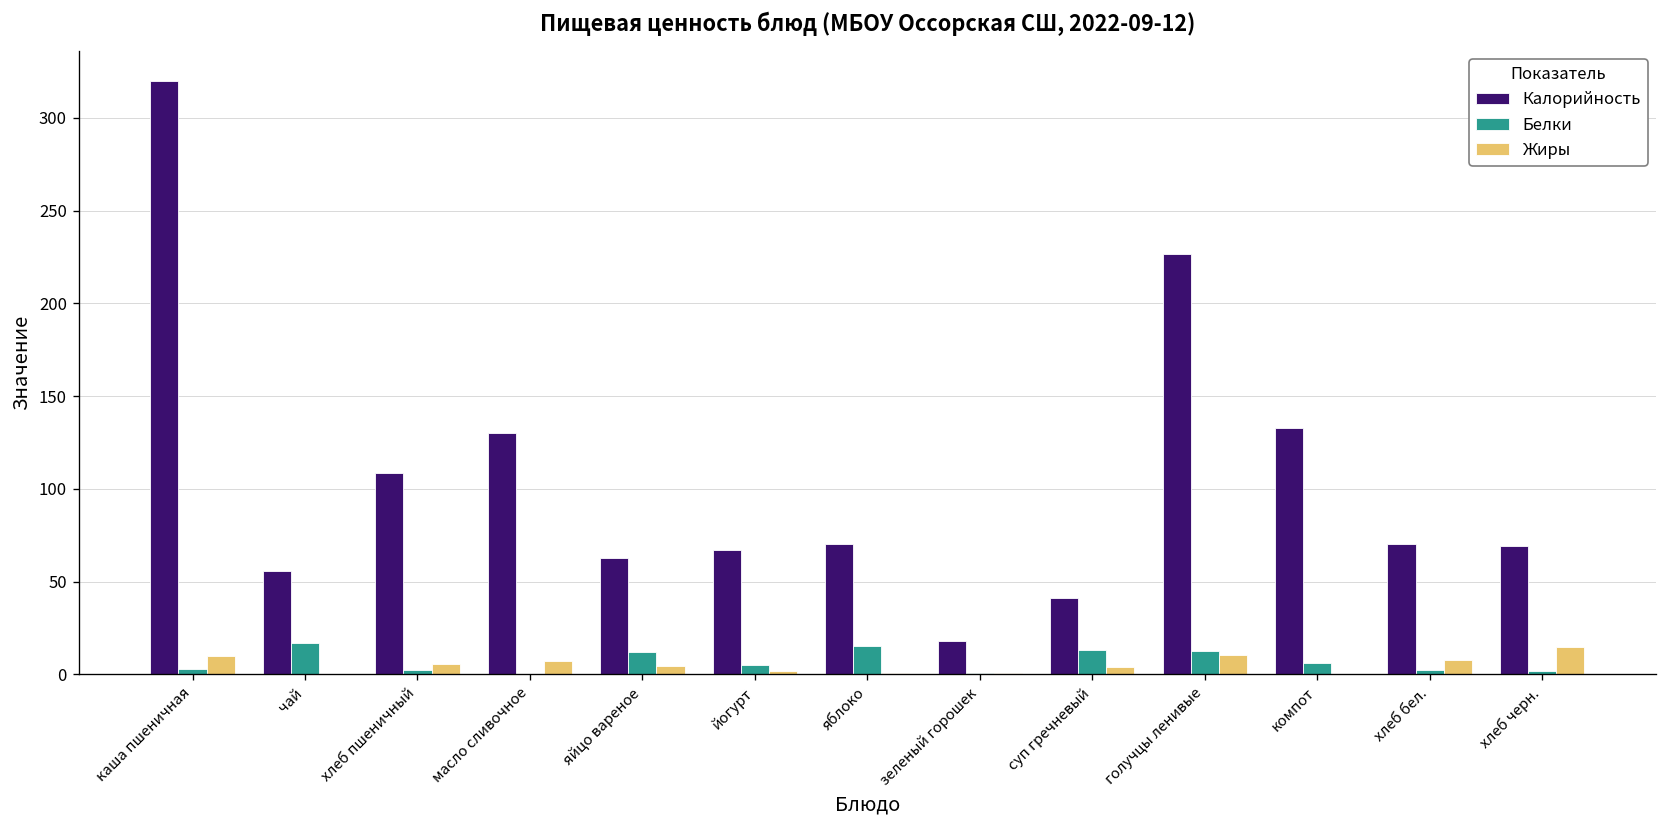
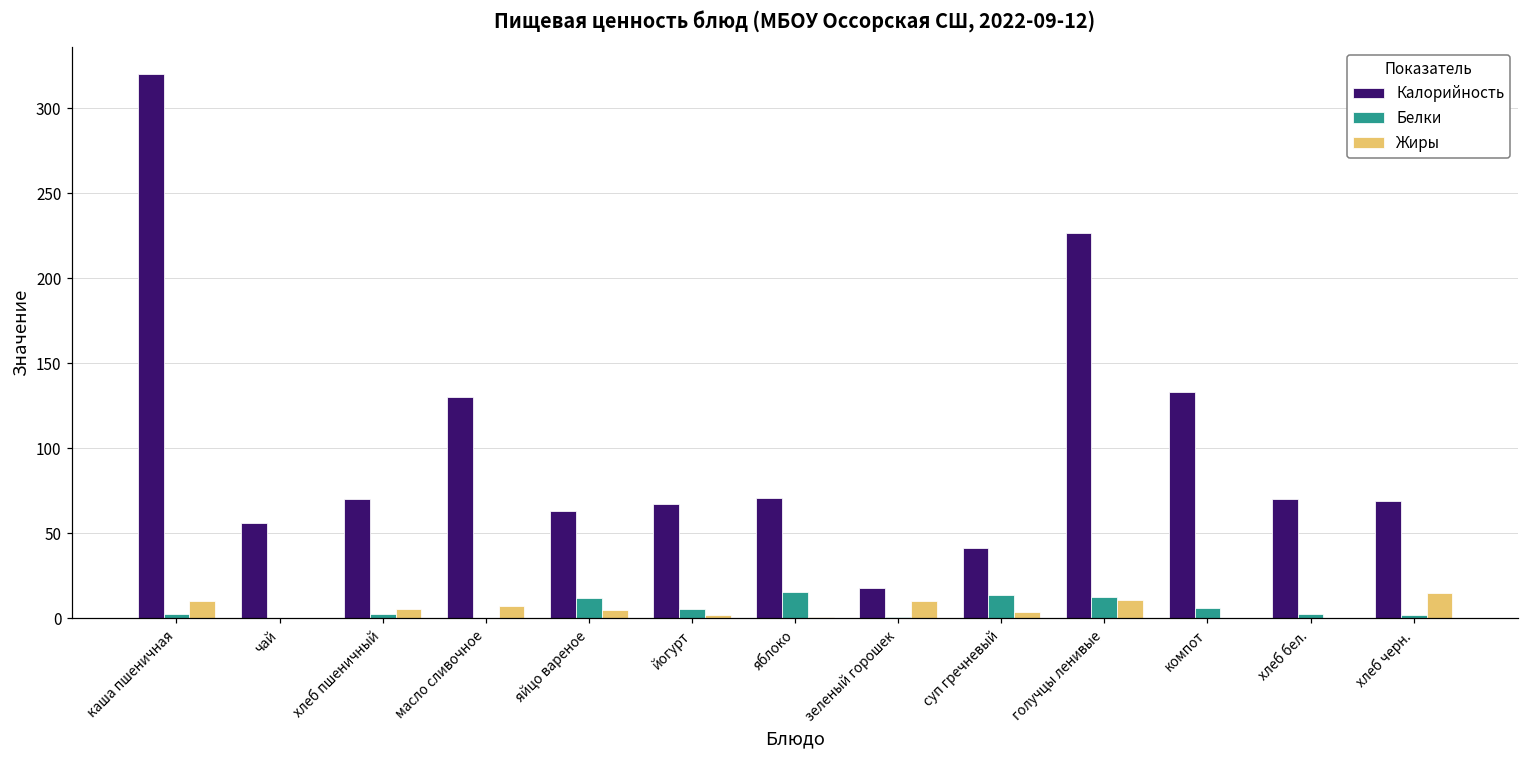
  {
    "Калорийность": {
      "каша пшеничная": 320,
      "чай": 56,
-     "хлеб пшеничный": 109,
+     "хлеб пшеничный": 70,
      "масло сливочное": 130,
      "яйцо вареное": 63,
      "йогурт": 67,
      "яблоко": 71,
      "зеленый горошек": 18,
      "суп гречневый": 41,
      "голучцы ленивые": 227,
      "компот": 133,
      "хлеб бел.": 70,
      "хлеб черн.": 69
    },
    "Белки": {
      "каша пшеничная": 3,
-     "чай": 17,
+     "чай": 0,
      "хлеб пшеничный": 2,
      "яйцо вареное": 12,
      "йогурт": 5,
      "яблоко": 16,
      "суп гречневый": 13,
      "голучцы ленивые": 12,
      "компот": 6,
      "хлеб бел.": 2,
      "хлеб черн.": 2
    },
    "Жиры": {
      "каша пшеничная": 10,
      "чай": 0,
      "хлеб пшеничный": 6,
      "масло сливочное": 7,
      "яйцо вареное": 5,
      "йогурт": 2,
-     "зеленый горошек": 1,
+     "зеленый горошек": 10,
      "суп гречневый": 4,
      "голучцы ленивые": 10,
-     "хлеб бел.": 8,
+     "хлеб бел.": 0,
      "хлеб черн.": 15
    }
  }
